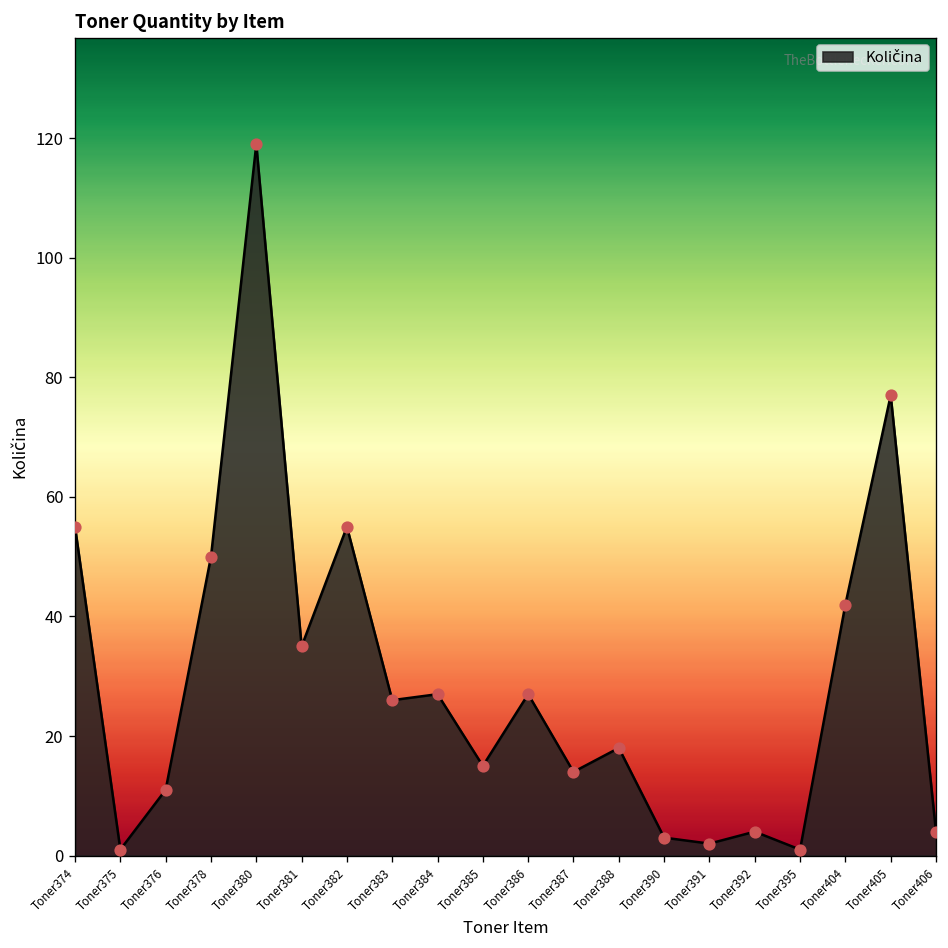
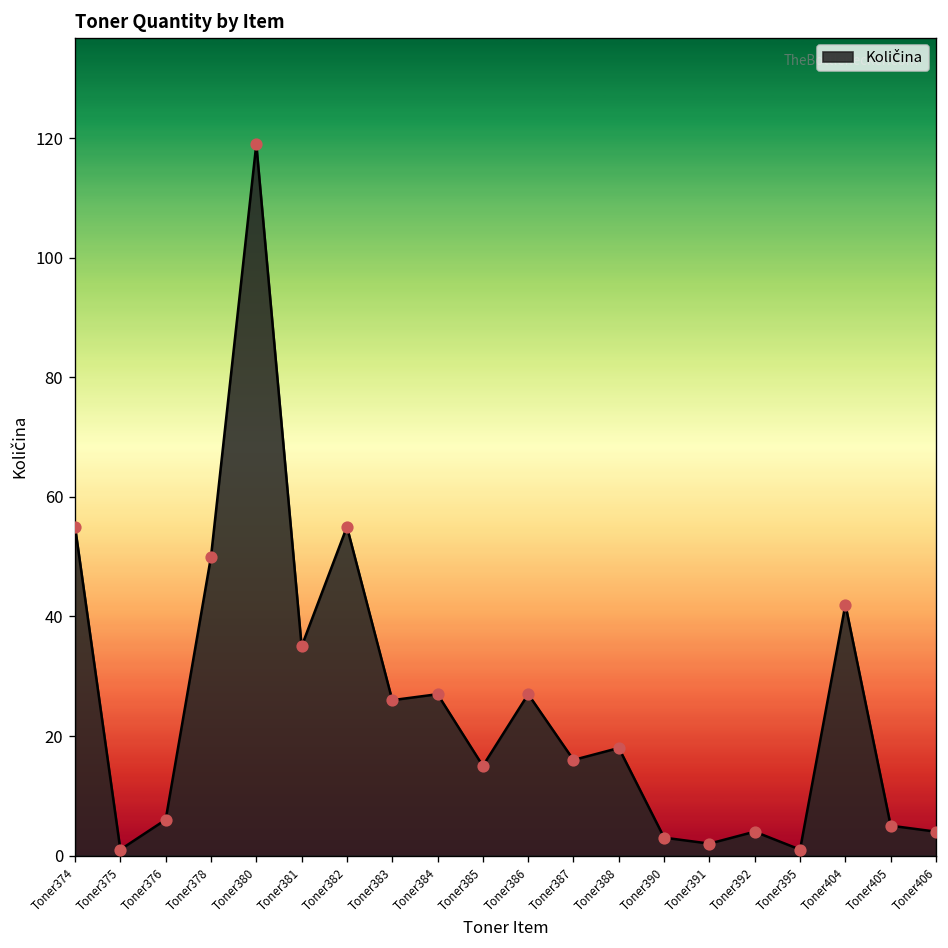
  {
    "Toner374": 55,
    "Toner375": 1,
-   "Toner376": 11,
+   "Toner376": 6,
    "Toner378": 50,
    "Toner380": 119,
    "Toner381": 35,
    "Toner382": 55,
    "Toner383": 26,
    "Toner384": 27,
    "Toner385": 15,
    "Toner386": 27,
-   "Toner387": 14,
+   "Toner387": 16,
    "Toner388": 18,
    "Toner390": 3,
    "Toner391": 2,
    "Toner392": 4,
    "Toner395": 1,
    "Toner404": 42,
-   "Toner405": 77,
+   "Toner405": 5,
    "Toner406": 4
  }
